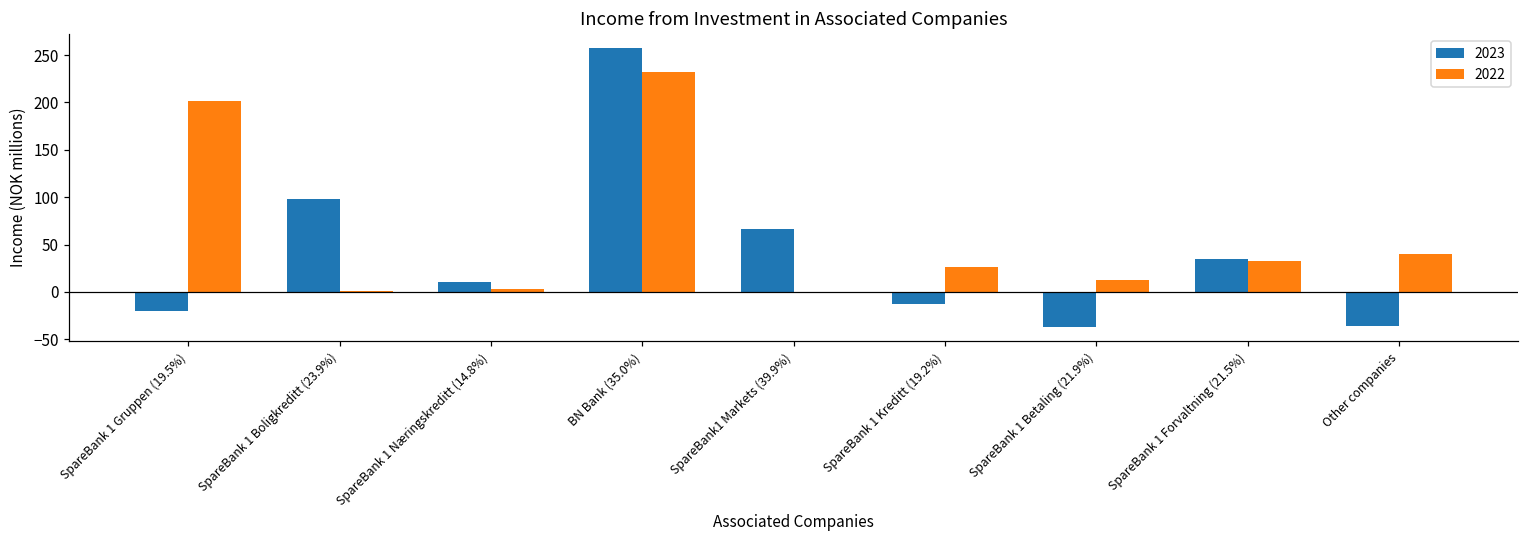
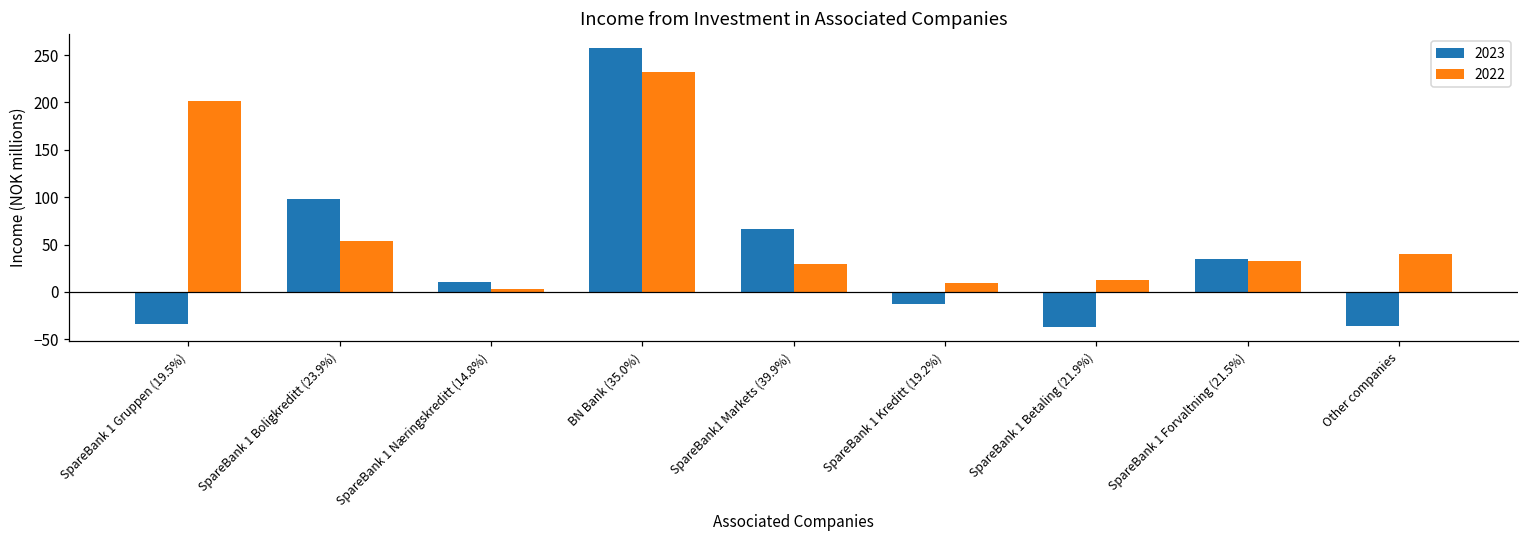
  {
    "2023": {
-     "SpareBank 1 Gruppen (19.5%)": -20,
+     "SpareBank 1 Gruppen (19.5%)": -30,
      "SpareBank 1 Boligkreditt (23.9%)": 100,
      "SpareBank 1 Næringskreditt (14.8%)": 10,
      "BN Bank (35.0%)": 260,
      "SpareBank1 Markets (39.9%)": 70,
      "SpareBank 1 Kreditt (19.2%)": -10,
      "SpareBank 1 Betaling (21.9%)": -40,
      "SpareBank 1 Forvaltning (21.5%)": 40,
      "Other companies": -40
    },
    "2022": {
      "SpareBank 1 Gruppen (19.5%)": 200,
-     "SpareBank 1 Boligkreditt (23.9%)": 0,
+     "SpareBank 1 Boligkreditt (23.9%)": 50,
      "SpareBank 1 Næringskreditt (14.8%)": 0,
      "BN Bank (35.0%)": 230,
-     "SpareBank1 Markets (39.9%)": 0,
-     "SpareBank 1 Kreditt (19.2%)": 30,
+     "SpareBank1 Markets (39.9%)": 30,
+     "SpareBank 1 Kreditt (19.2%)": 10,
      "SpareBank 1 Betaling (21.9%)": 10,
      "SpareBank 1 Forvaltning (21.5%)": 30,
      "Other companies": 40
    }
  }
